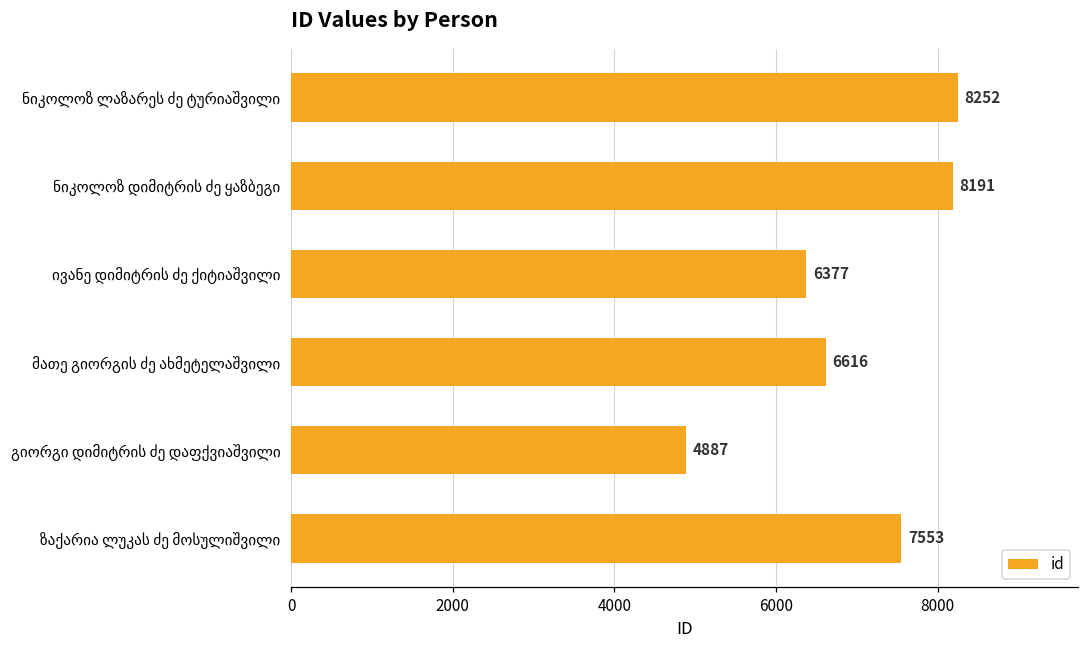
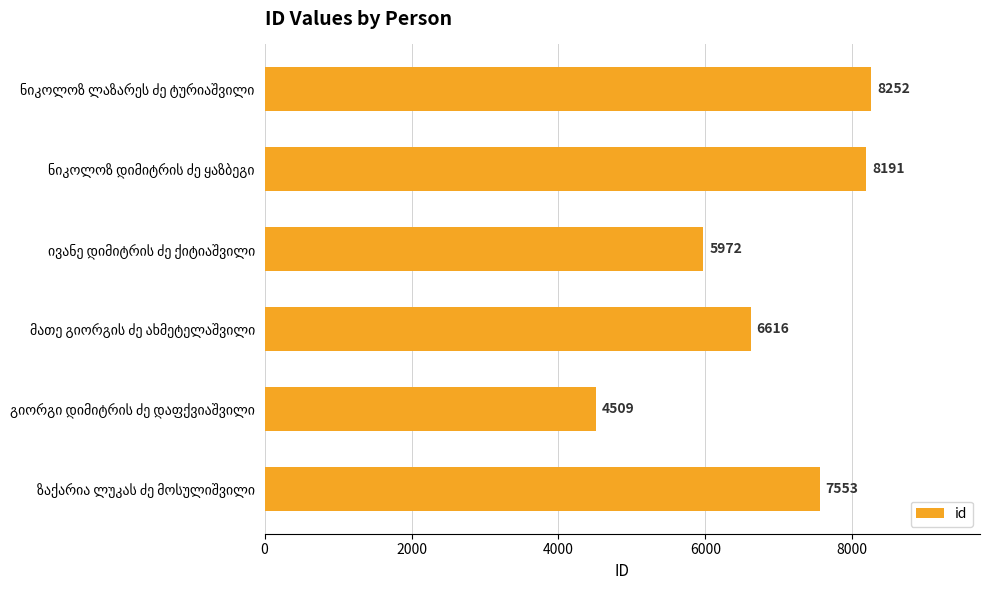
  {
    "ნიკოლოზ ლაზარეს ძე ტურიაშვილი": 8252,
    "ნიკოლოზ დიმიტრის ძე ყაზბეგი": 8191,
-   "ივანე დიმიტრის ძე ქიტიაშვილი": 6377,
+   "ივანე დიმიტრის ძე ქიტიაშვილი": 5972,
    "მათე გიორგის ძე ახმეტელაშვილი": 6616,
-   "გიორგი დიმიტრის ძე დაფქვიაშვილი": 4887,
+   "გიორგი დიმიტრის ძე დაფქვიაშვილი": 4509,
    "ზაქარია ლუკას ძე მოსულიშვილი": 7553
  }
